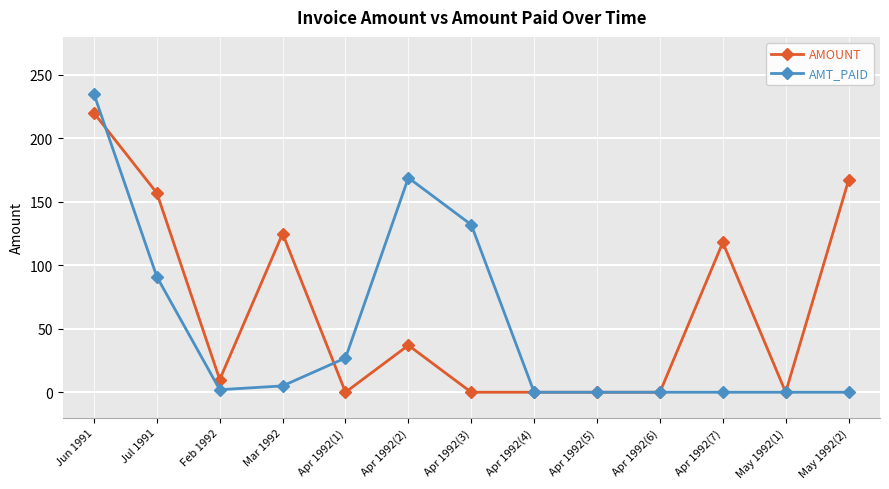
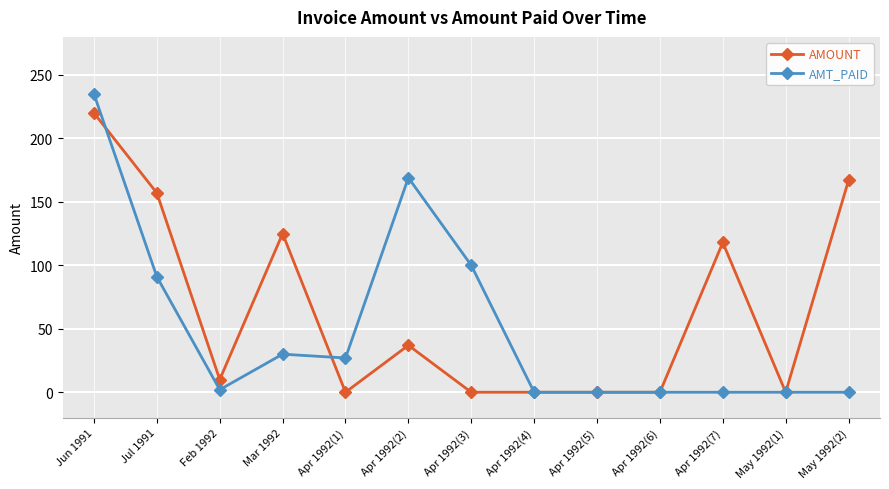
  {
    "AMOUNT": {
      "Jun 1991": 220,
      "Jul 1991": 157,
      "Feb 1992": 10,
      "Mar 1992": 125,
      "Apr 1992(1)": 0,
      "Apr 1992(2)": 37,
      "Apr 1992(3)": 0,
      "Apr 1992(7)": 118,
      "May 1992(2)": 167
    },
    "AMT_PAID": {
      "Jun 1991": 235,
      "Jul 1991": 91,
      "Feb 1992": 2,
-     "Mar 1992": 5,
+     "Mar 1992": 30,
      "Apr 1992(1)": 27,
      "Apr 1992(2)": 169,
-     "Apr 1992(3)": 132,
+     "Apr 1992(3)": 100,
      "Apr 1992(7)": 0,
      "May 1992(2)": 0
    }
  }
